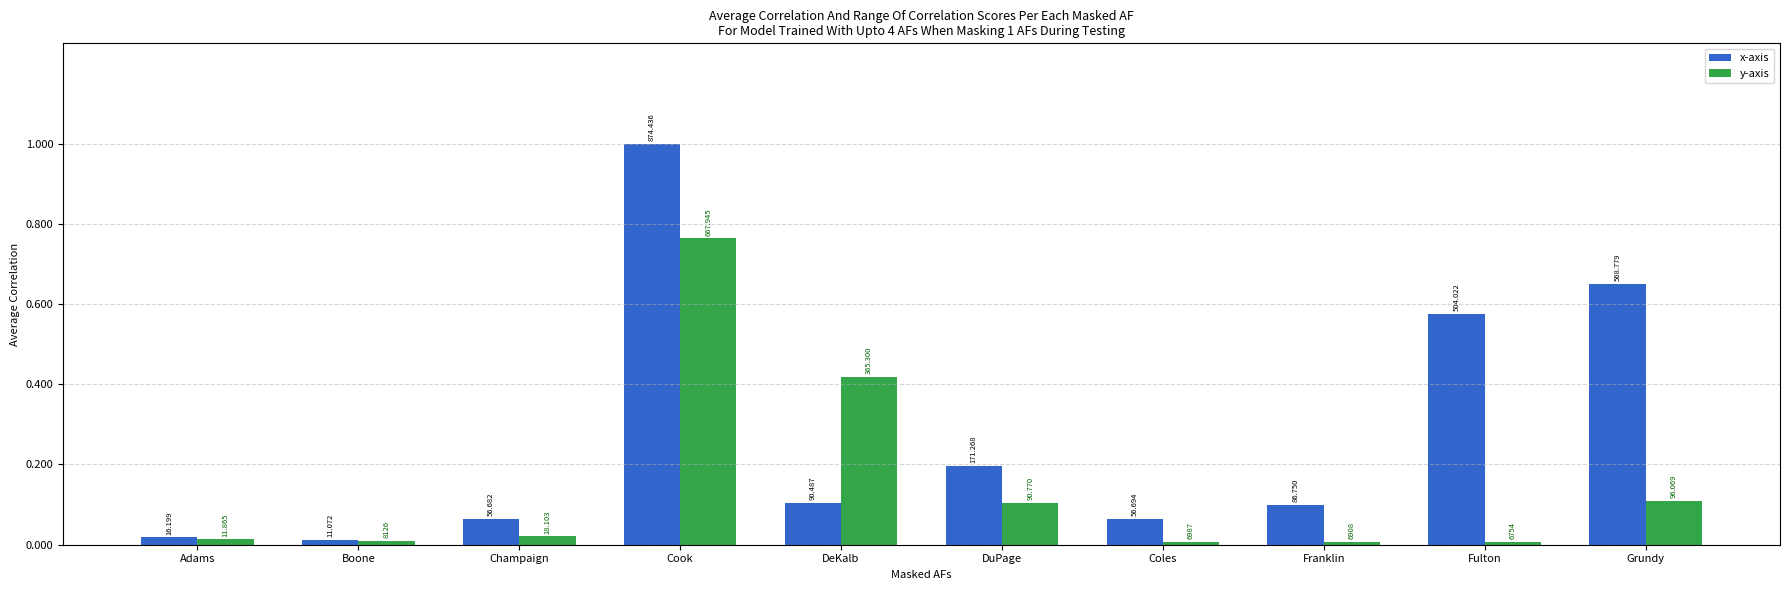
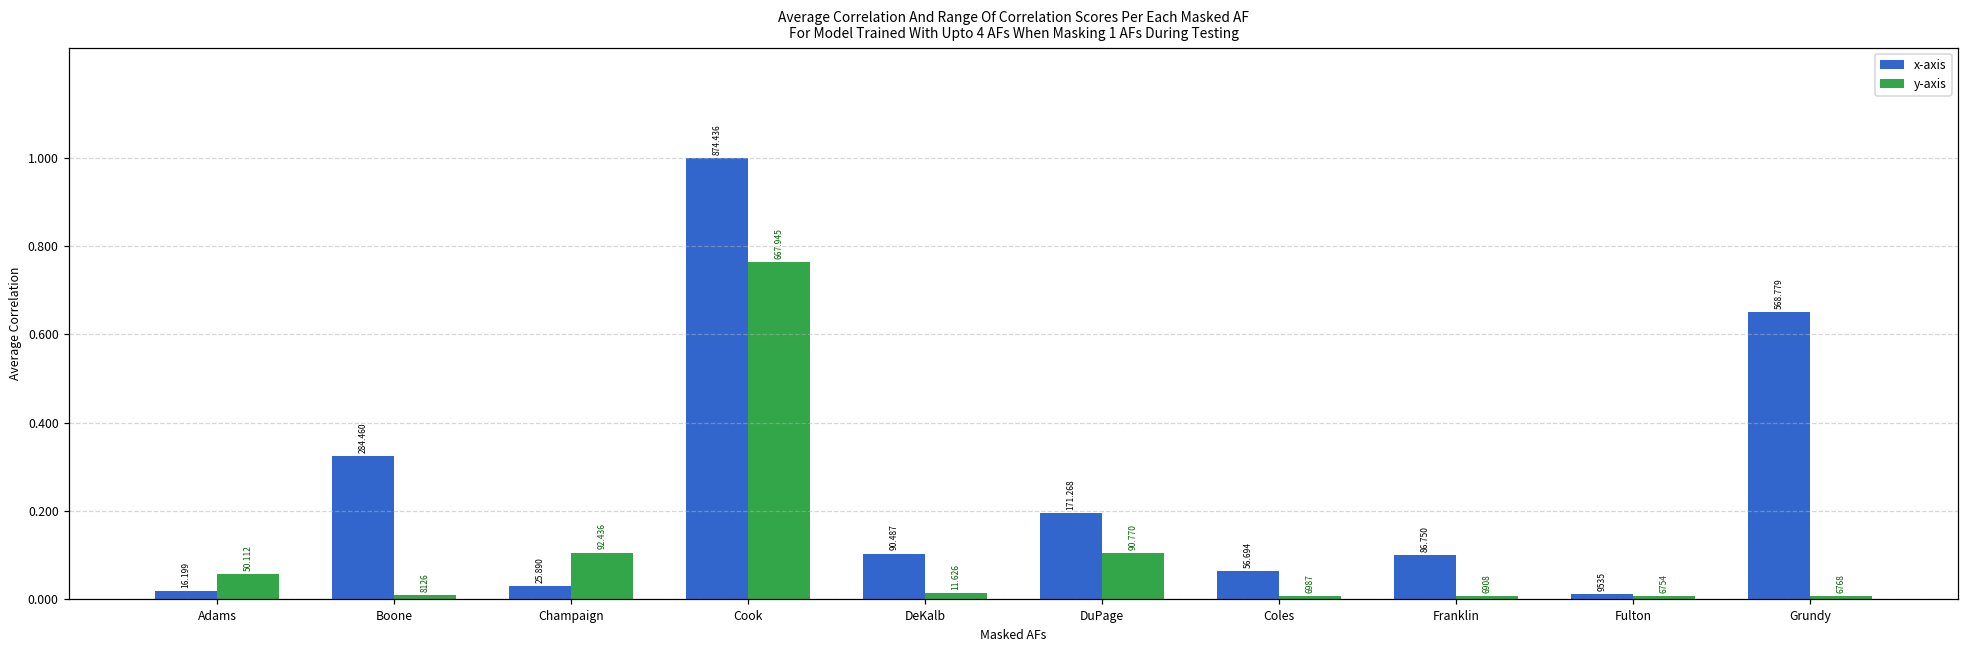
  {
    "x-axis": {
-     "Boone": 11.072,
-     "Champaign": 56.682,
-     "Fulton": 504.022
+     "Boone": 284.460,
+     "Champaign": 25.890,
+     "Fulton": 9535
    },
    "y-axis": {
-     "Adams": 11.865,
+     "Adams": 50.112,
      "Boone": 8126,
-     "Champaign": 18.103,
-     "DeKalb": 365.300,
+     "Champaign": 92.436,
+     "DeKalb": 11.626,
      "Coles": 6987,
      "Franklin": 6908,
      "Fulton": 6754,
-     "Grundy": 96.069
+     "Grundy": 6768
    }
  }
